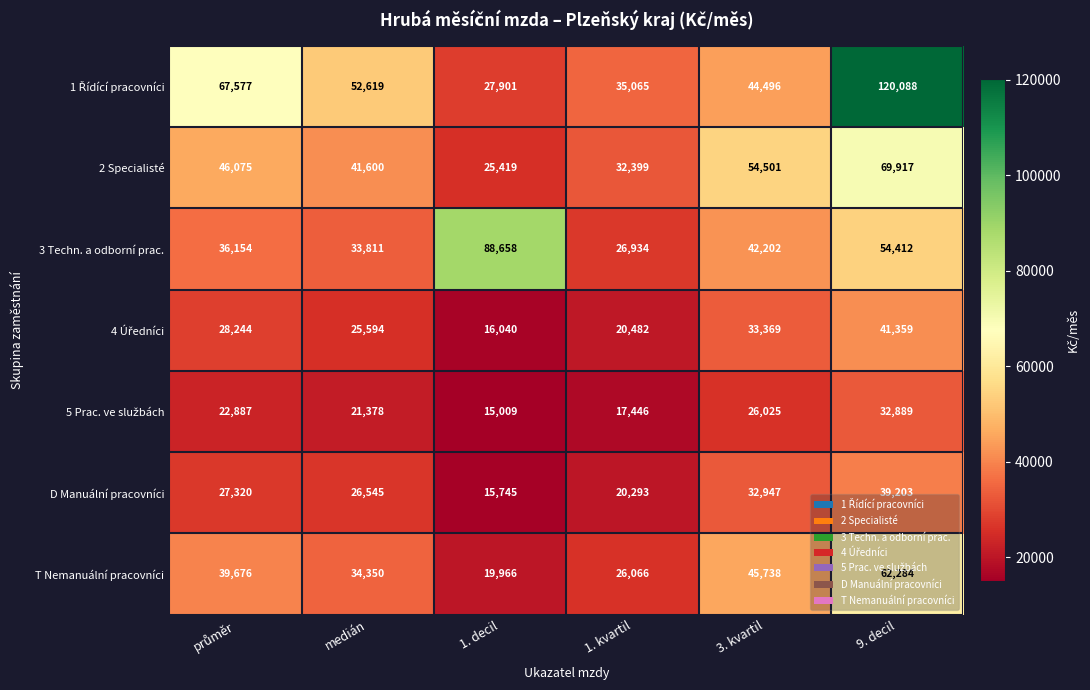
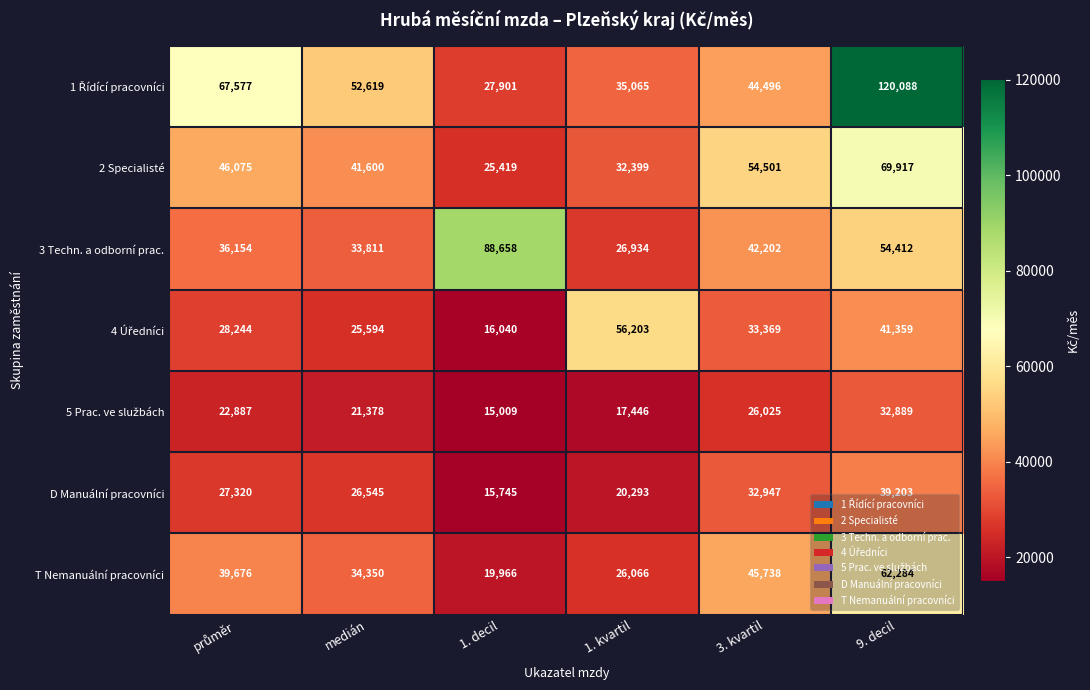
  {
    "1 Řídící pracovníci": {
      "průměr": "67,577",
      "medián": "52,619",
      "1. decil": "27,901",
      "1. kvartil": "35,065",
      "3. kvartil": "44,496",
      "9. decil": "120,088"
    },
    "2 Specialisté": {
      "průměr": "46,075",
      "medián": "41,600",
      "1. decil": "25,419",
      "1. kvartil": "32,399",
      "3. kvartil": "54,501",
      "9. decil": "69,917"
    },
    "3 Techn. a odborní prac.": {
      "průměr": "36,154",
      "medián": "33,811",
      "1. decil": "88,658",
      "1. kvartil": "26,934",
      "3. kvartil": "42,202",
      "9. decil": "54,412"
    },
    "4 Úředníci": {
      "průměr": "28,244",
      "medián": "25,594",
      "1. decil": "16,040",
-     "1. kvartil": "20,482",
+     "1. kvartil": "56,203",
      "3. kvartil": "33,369",
      "9. decil": "41,359"
    },
    "5 Prac. ve službách": {
      "průměr": "22,887",
      "medián": "21,378",
      "1. decil": "15,009",
      "1. kvartil": "17,446",
      "3. kvartil": "26,025",
      "9. decil": "32,889"
    },
    "D Manuální pracovníci": {
      "průměr": "27,320",
      "medián": "26,545",
      "1. decil": "15,745",
      "1. kvartil": "20,293",
      "3. kvartil": "32,947"
    },
    "T Nemanuální pracovníci": {
      "průměr": "39,676",
      "medián": "34,350",
      "1. decil": "19,966",
      "1. kvartil": "26,066",
      "3. kvartil": "45,738"
    }
  }
